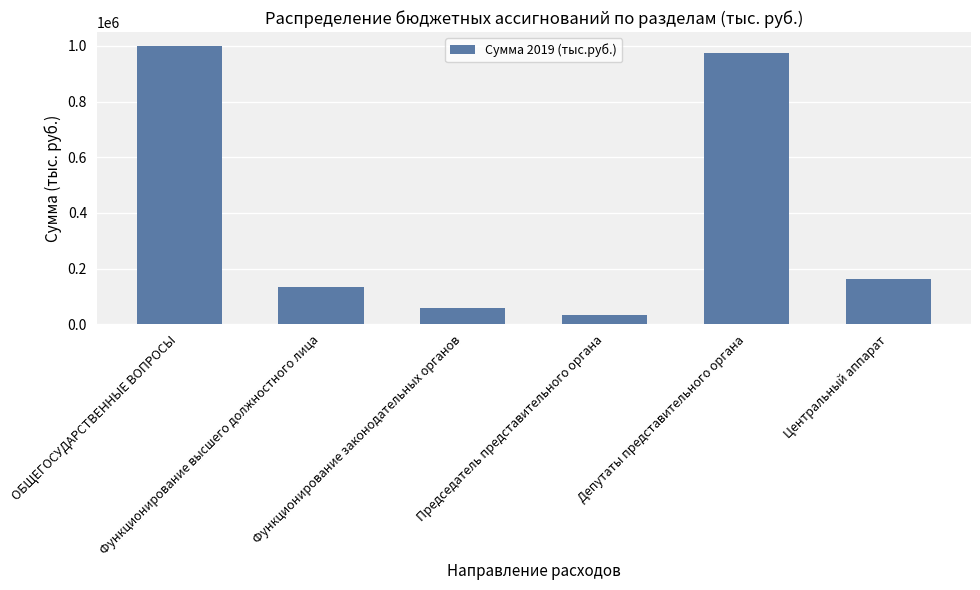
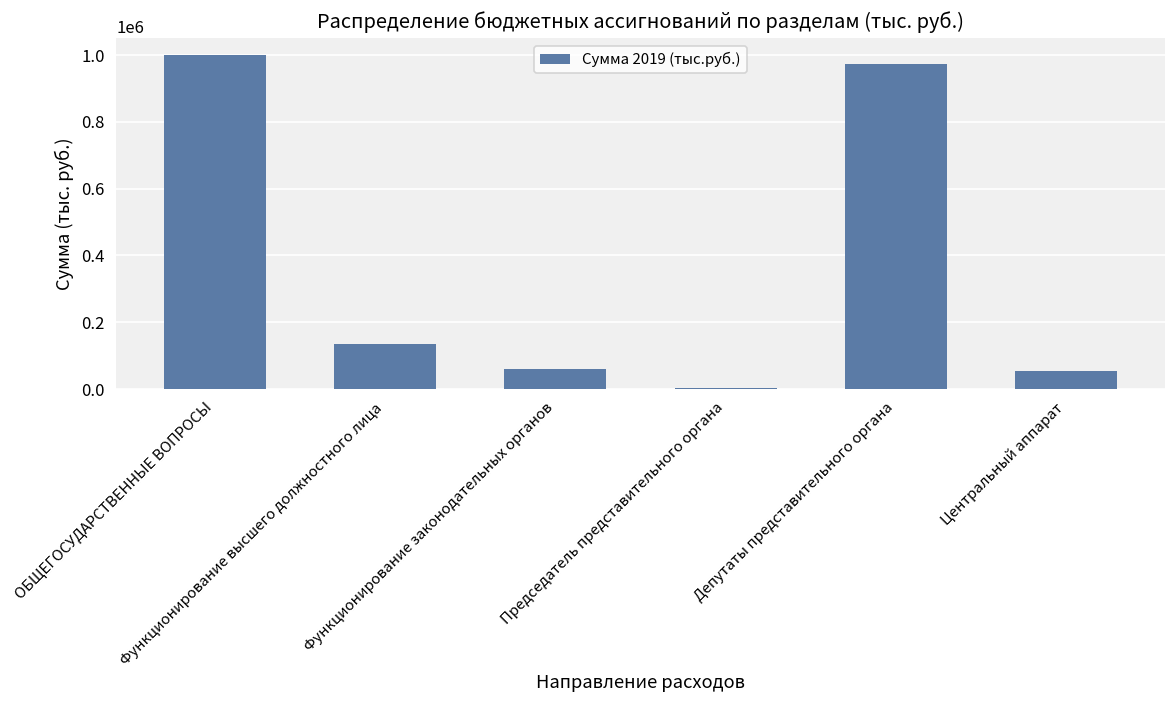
  {
    "ОБЩЕГОСУДАРСТВЕННЫЕ ВОПРОСЫ": 1000000,
    "Функционирование высшего должностного лица": 130000,
    "Функционирование законодательных органов": 60000,
-   "Председатель представительного органа": 30000,
+   "Председатель представительного органа": 0,
    "Депутаты представительного органа": 970000,
-   "Центральный аппарат": 160000
+   "Центральный аппарат": 60000
  }
